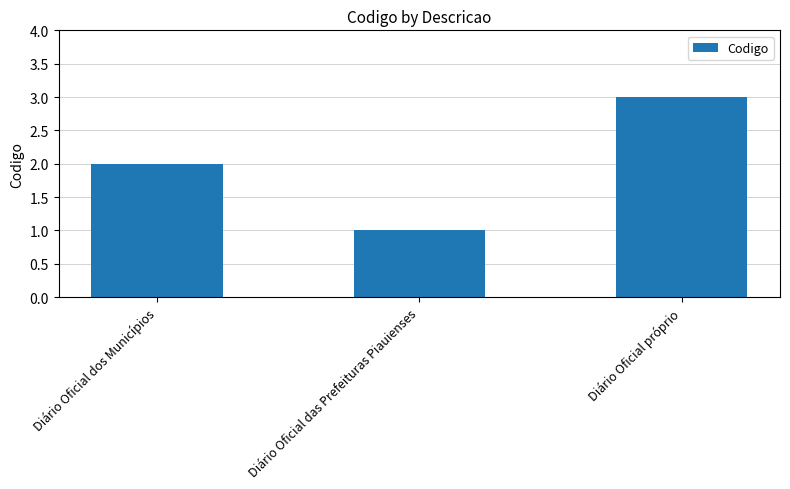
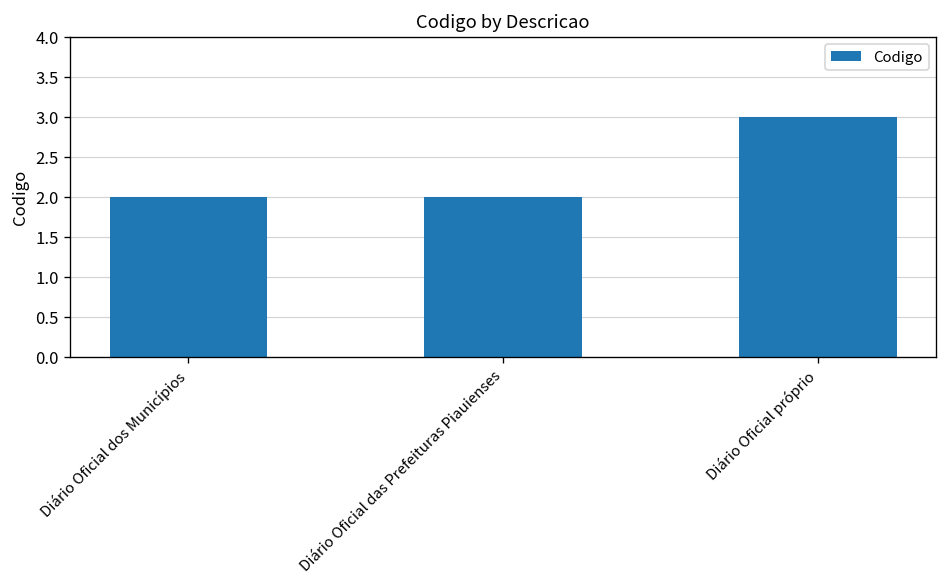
  {
    "Diário Oficial dos Municípios": 2,
-   "Diário Oficial das Prefeituras Piauienses": 1,
+   "Diário Oficial das Prefeituras Piauienses": 2,
    "Diário Oficial próprio": 3
  }
